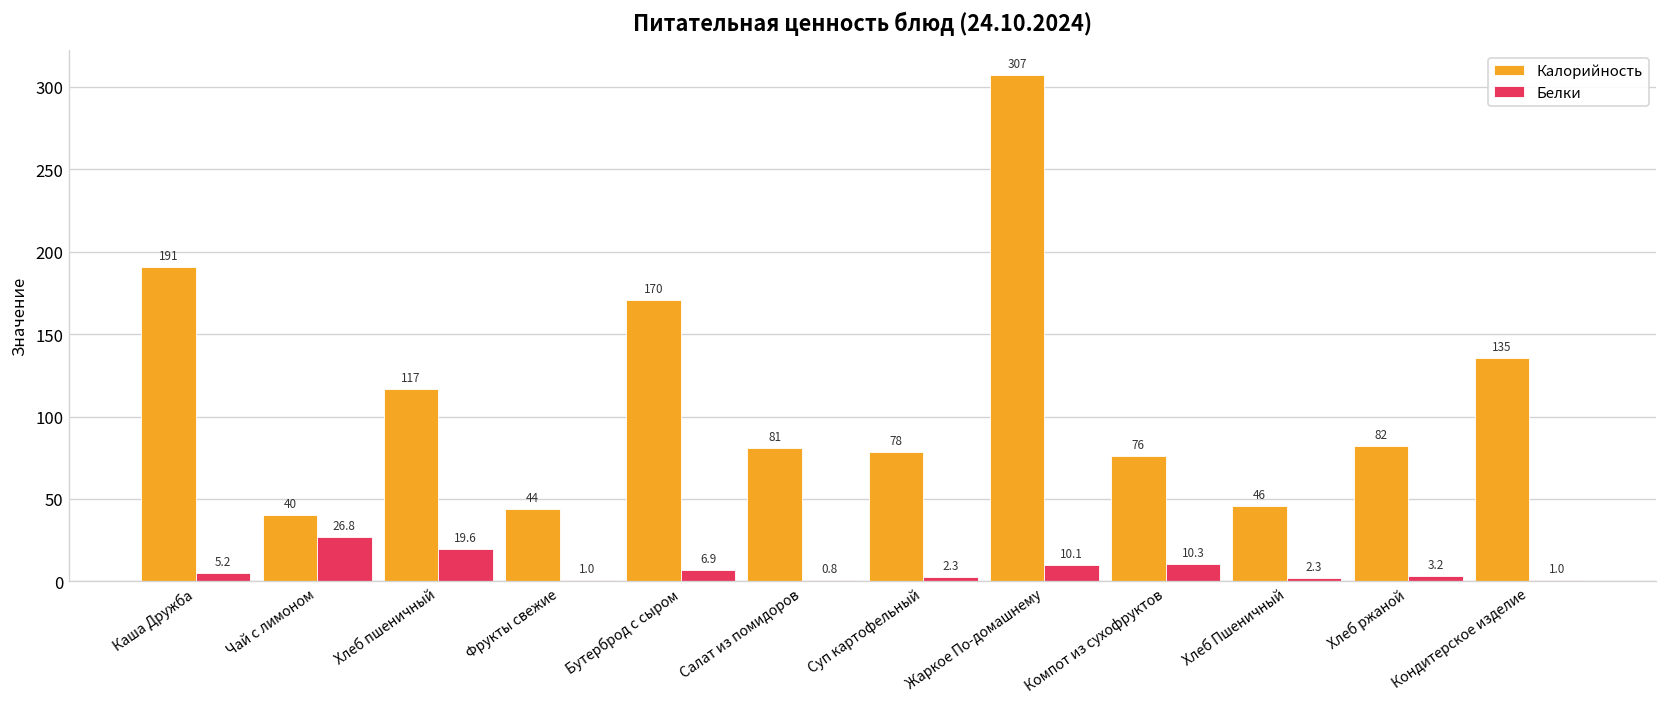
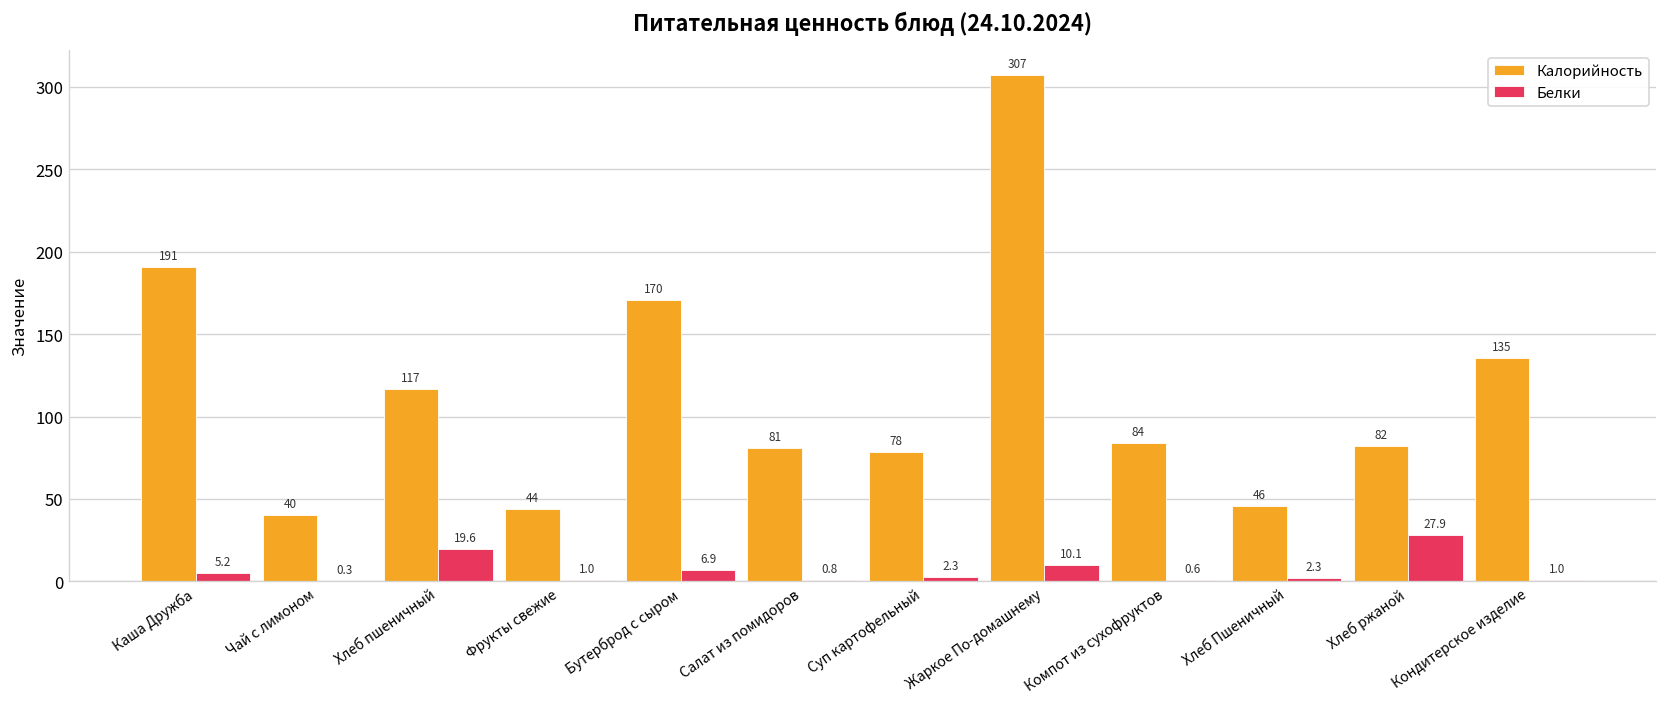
  {
    "Калорийность": {
      "Каша Дружба": 191,
      "Чай с лимоном": 40,
      "Хлеб пшеничный": 117,
      "Фрукты свежие": 44,
      "Бутерброд с сыром": 170,
      "Салат из помидоров": 81,
      "Суп картофельный": 78,
      "Жаркое По-домашнему": 307,
-     "Компот из сухофруктов": 76,
+     "Компот из сухофруктов": 84,
      "Хлеб Пшеничный": 46,
      "Хлеб ржаной": 82,
      "Кондитерское изделие": 135
    },
    "Белки": {
      "Каша Дружба": 5.2,
-     "Чай с лимоном": 26.8,
+     "Чай с лимоном": 0.3,
      "Хлеб пшеничный": 19.6,
      "Фрукты свежие": 1.0,
      "Бутерброд с сыром": 6.9,
      "Салат из помидоров": 0.8,
      "Суп картофельный": 2.3,
      "Жаркое По-домашнему": 10.1,
-     "Компот из сухофруктов": 10.3,
+     "Компот из сухофруктов": 0.6,
      "Хлеб Пшеничный": 2.3,
-     "Хлеб ржаной": 3.2,
+     "Хлеб ржаной": 27.9,
      "Кондитерское изделие": 1.0
    }
  }
